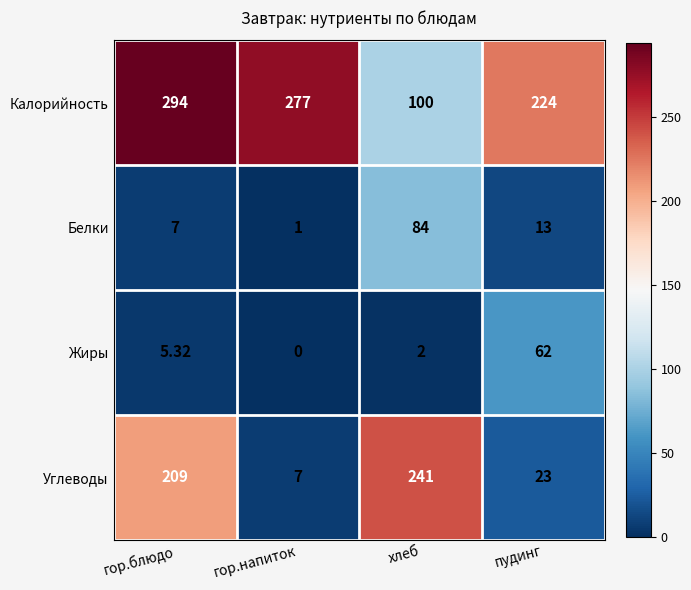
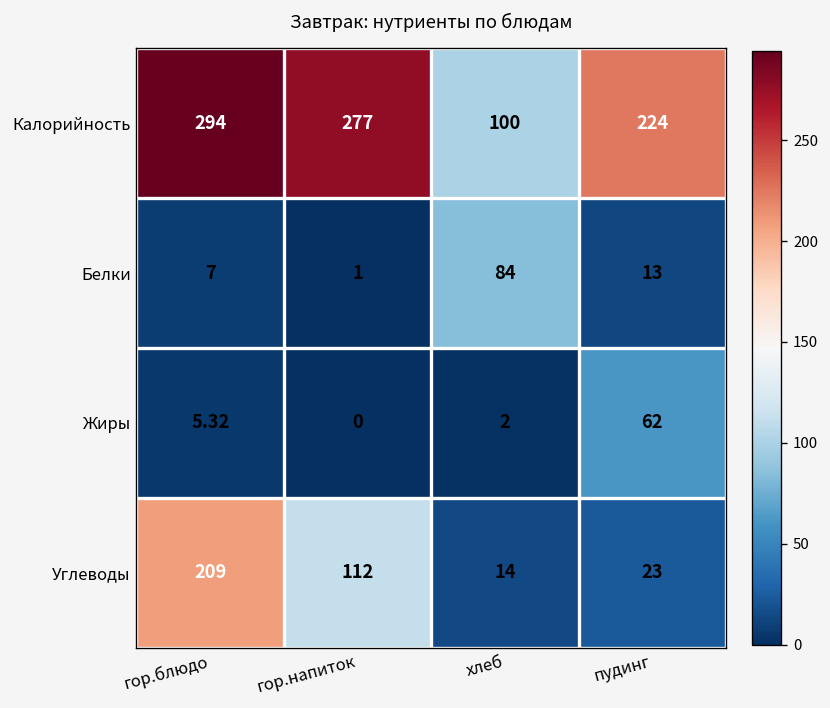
  {
    "Калорийность": {
      "гор.блюдо": 294,
      "гор.напиток": 277,
      "хлеб": 100,
      "пудинг": 224
    },
    "Белки": {
      "гор.блюдо": 7,
      "гор.напиток": 1,
      "хлеб": 84,
      "пудинг": 13
    },
    "Жиры": {
      "гор.блюдо": 5.32,
      "гор.напиток": 0,
      "хлеб": 2,
      "пудинг": 62
    },
    "Углеводы": {
      "гор.блюдо": 209,
-     "гор.напиток": 7,
-     "хлеб": 241,
+     "гор.напиток": 112,
+     "хлеб": 14,
      "пудинг": 23
    }
  }
